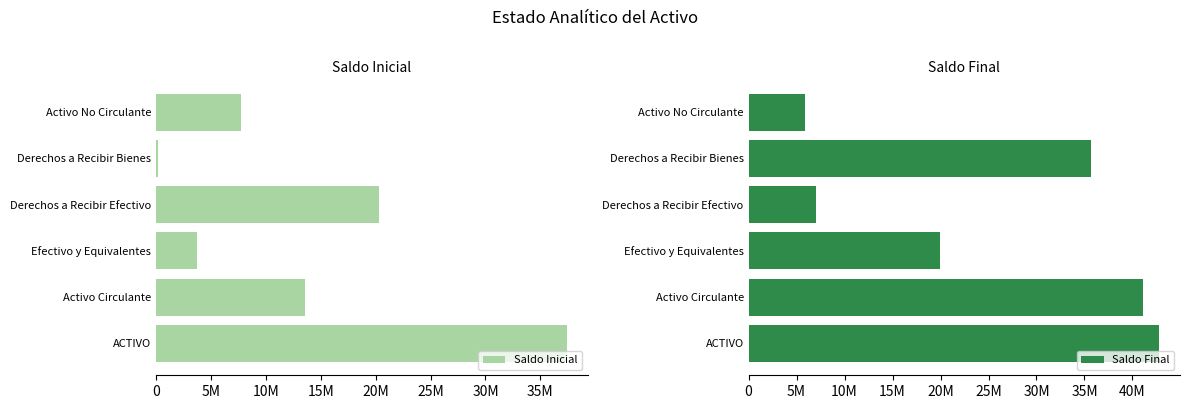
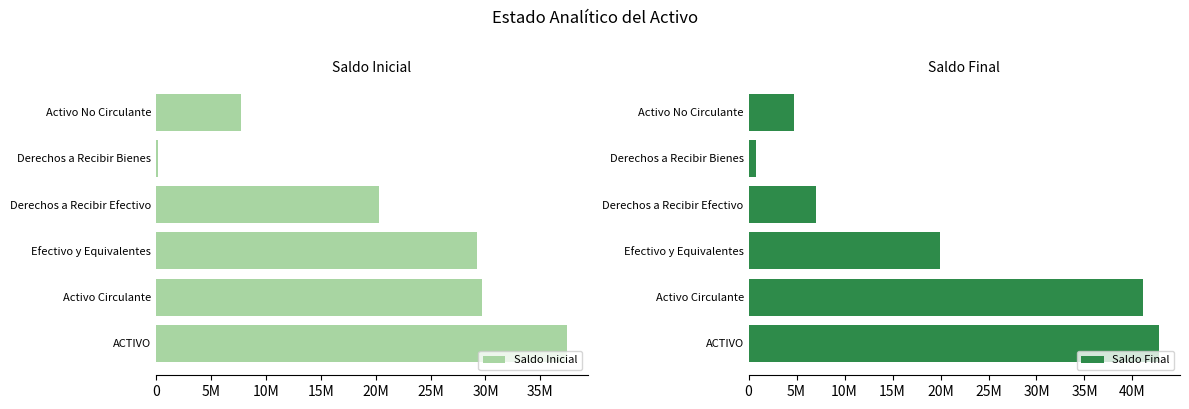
  {
    "Saldo Inicial": {
      "Activo No Circulante": 7700000,
      "Derechos a Recibir Efectivo": 20300000,
-     "Efectivo y Equivalentes": 3700000,
-     "Activo Circulante": 13600000,
+     "Efectivo y Equivalentes": 29200000,
+     "Activo Circulante": 29700000,
      "ACTIVO": 37400000
    },
    "Saldo Final": {
-     "Activo No Circulante": 6000000,
-     "Derechos a Recibir Bienes": 36000000,
+     "Activo No Circulante": 5000000,
+     "Derechos a Recibir Bienes": 1000000,
      "Derechos a Recibir Efectivo": 7000000,
      "Efectivo y Equivalentes": 20000000,
      "Activo Circulante": 41000000,
      "ACTIVO": 43000000
    }
  }
